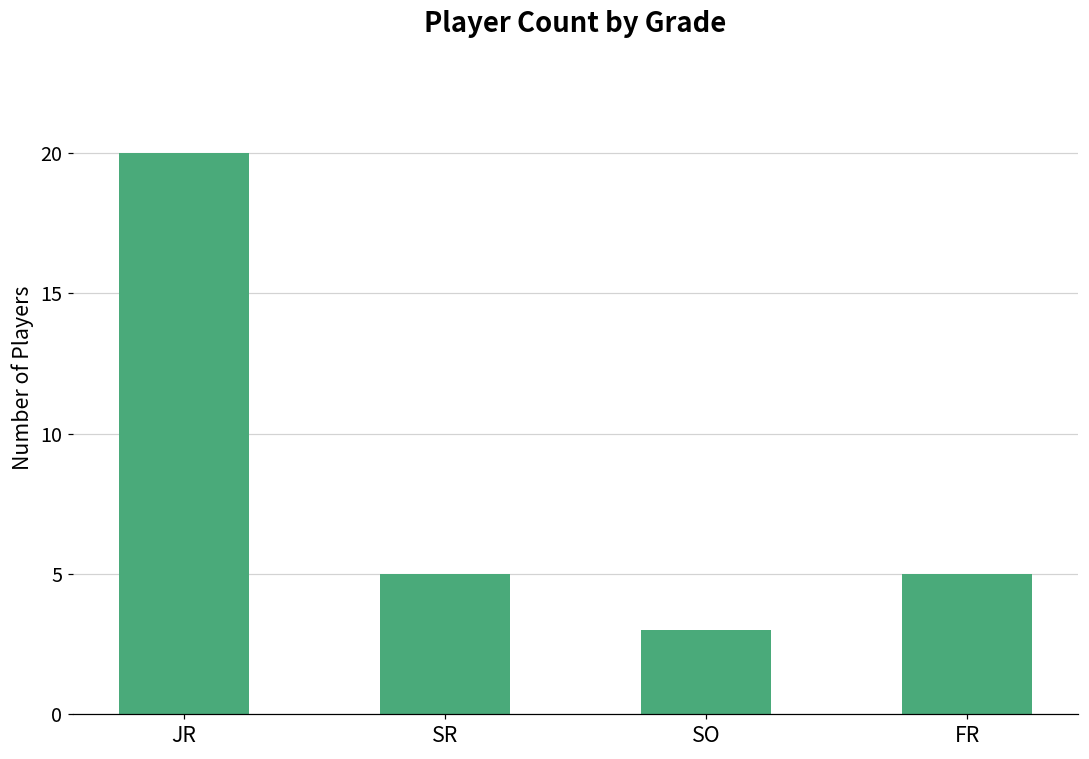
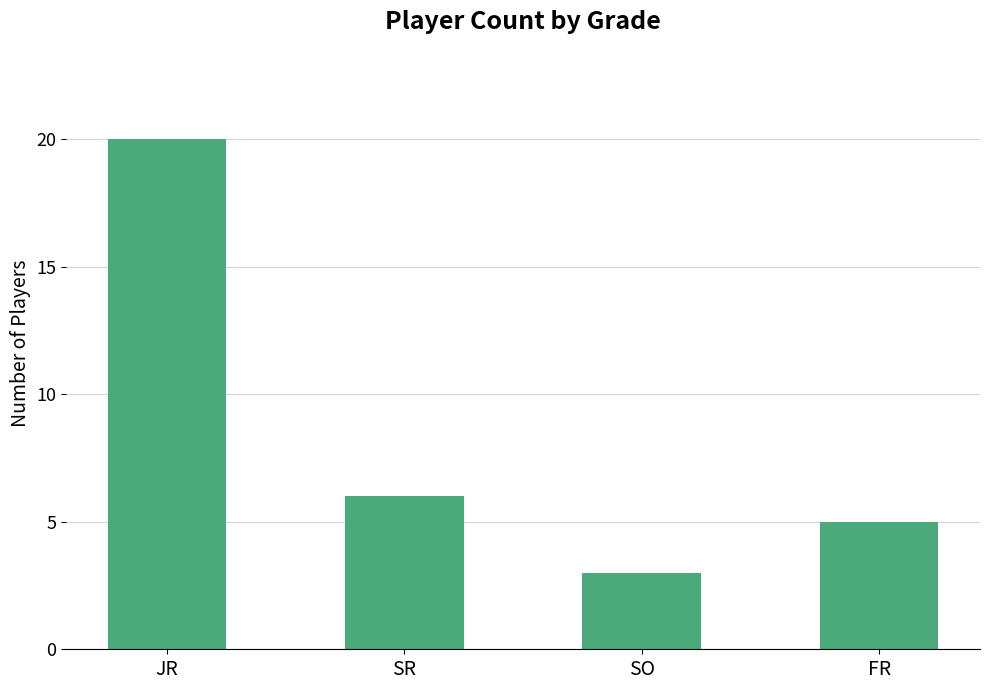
  {
    "JR": 20,
-   "SR": 5,
+   "SR": 6,
    "SO": 3,
    "FR": 5
  }
